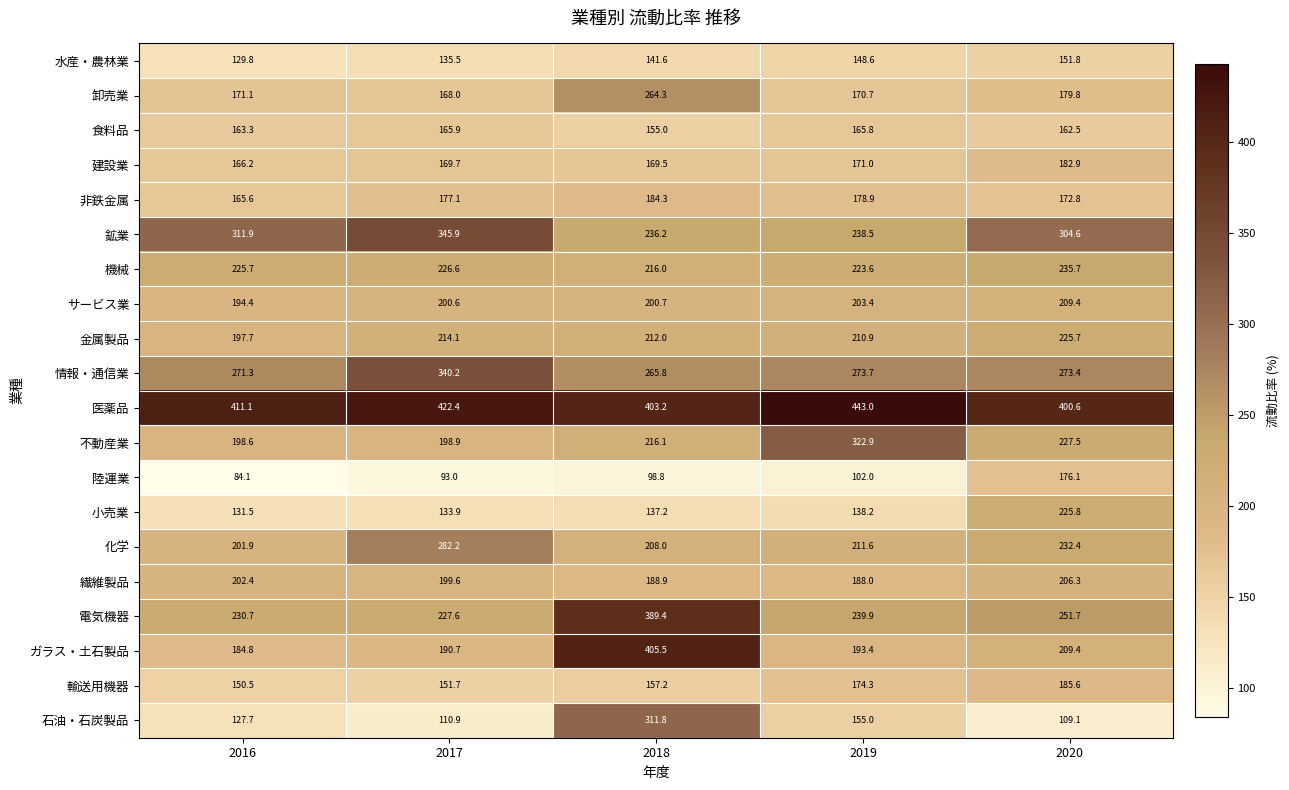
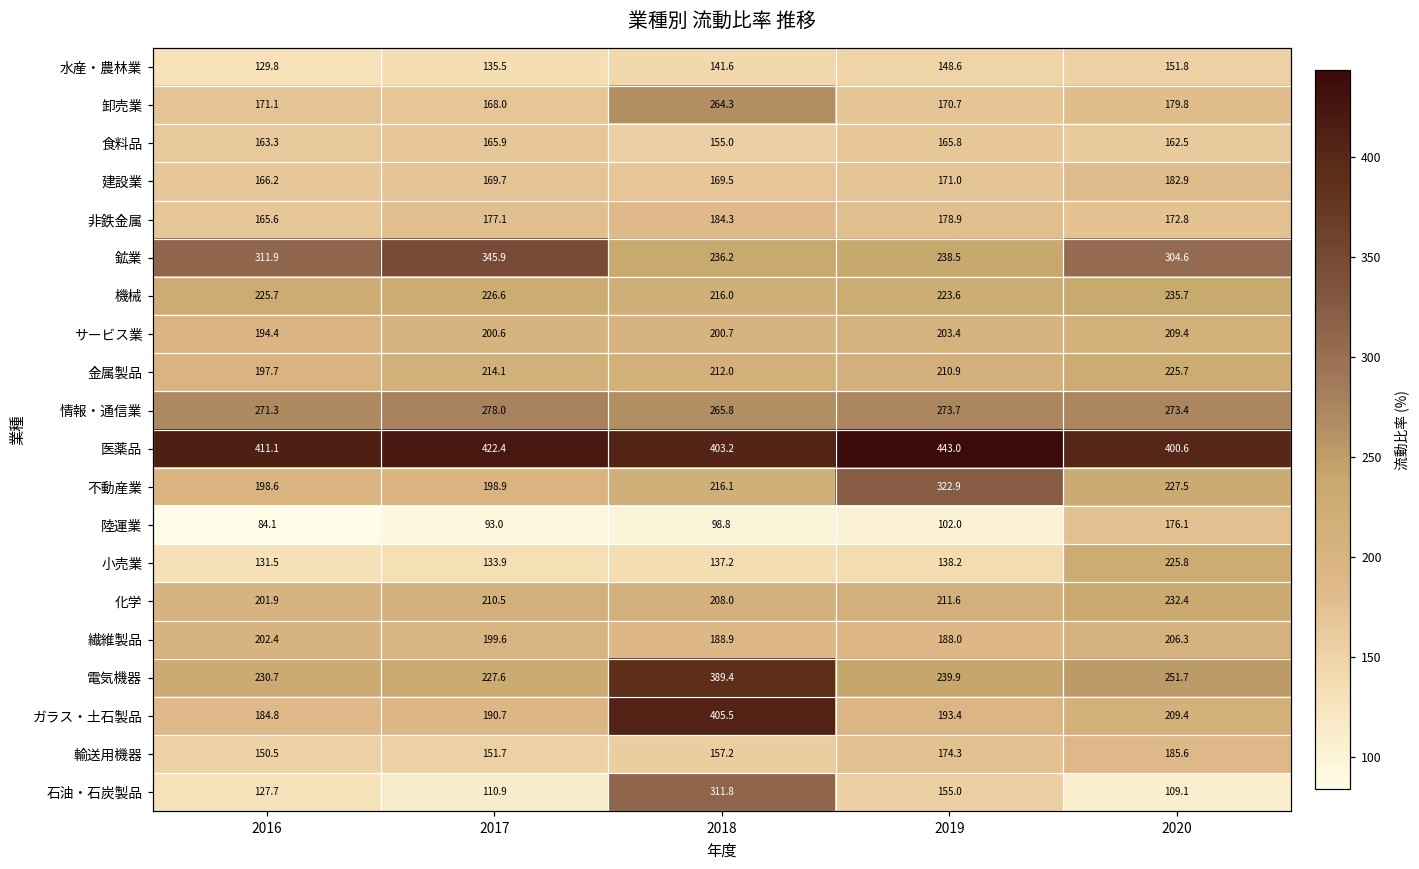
  {
    "水産・農林業": {
      "2016": 129.8,
      "2017": 135.5,
      "2018": 141.6,
      "2019": 148.6,
      "2020": 151.8
    },
    "卸売業": {
      "2016": 171.1,
      "2017": 168.0,
      "2018": 264.3,
      "2019": 170.7,
      "2020": 179.8
    },
    "食料品": {
      "2016": 163.3,
      "2017": 165.9,
      "2018": 155.0,
      "2019": 165.8,
      "2020": 162.5
    },
    "建設業": {
      "2016": 166.2,
      "2017": 169.7,
      "2018": 169.5,
      "2019": 171.0,
      "2020": 182.9
    },
    "非鉄金属": {
      "2016": 165.6,
      "2017": 177.1,
      "2018": 184.3,
      "2019": 178.9,
      "2020": 172.8
    },
    "鉱業": {
      "2016": 311.9,
      "2017": 345.9,
      "2018": 236.2,
      "2019": 238.5,
      "2020": 304.6
    },
    "機械": {
      "2016": 225.7,
      "2017": 226.6,
      "2018": 216.0,
      "2019": 223.6,
      "2020": 235.7
    },
    "サービス業": {
      "2016": 194.4,
      "2017": 200.6,
      "2018": 200.7,
      "2019": 203.4,
      "2020": 209.4
    },
    "金属製品": {
      "2016": 197.7,
      "2017": 214.1,
      "2018": 212.0,
      "2019": 210.9,
      "2020": 225.7
    },
    "情報・通信業": {
      "2016": 271.3,
-     "2017": 340.2,
+     "2017": 278.0,
      "2018": 265.8,
      "2019": 273.7,
      "2020": 273.4
    },
    "医薬品": {
      "2016": 411.1,
      "2017": 422.4,
      "2018": 403.2,
      "2019": 443.0,
      "2020": 400.6
    },
    "不動産業": {
      "2016": 198.6,
      "2017": 198.9,
      "2018": 216.1,
      "2019": 322.9,
      "2020": 227.5
    },
    "陸運業": {
      "2016": 84.1,
      "2017": 93.0,
      "2018": 98.8,
      "2019": 102.0,
      "2020": 176.1
    },
    "小売業": {
      "2016": 131.5,
      "2017": 133.9,
      "2018": 137.2,
      "2019": 138.2,
      "2020": 225.8
    },
    "化学": {
      "2016": 201.9,
-     "2017": 282.2,
+     "2017": 210.5,
      "2018": 208.0,
      "2019": 211.6,
      "2020": 232.4
    },
    "繊維製品": {
      "2016": 202.4,
      "2017": 199.6,
      "2018": 188.9,
      "2019": 188.0,
      "2020": 206.3
    },
    "電気機器": {
      "2016": 230.7,
      "2017": 227.6,
      "2018": 389.4,
      "2019": 239.9,
      "2020": 251.7
    },
    "ガラス・土石製品": {
      "2016": 184.8,
      "2017": 190.7,
      "2018": 405.5,
      "2019": 193.4,
      "2020": 209.4
    },
    "輸送用機器": {
      "2016": 150.5,
      "2017": 151.7,
      "2018": 157.2,
      "2019": 174.3,
      "2020": 185.6
    },
    "石油・石炭製品": {
      "2016": 127.7,
      "2017": 110.9,
      "2018": 311.8,
      "2019": 155.0,
      "2020": 109.1
    }
  }
